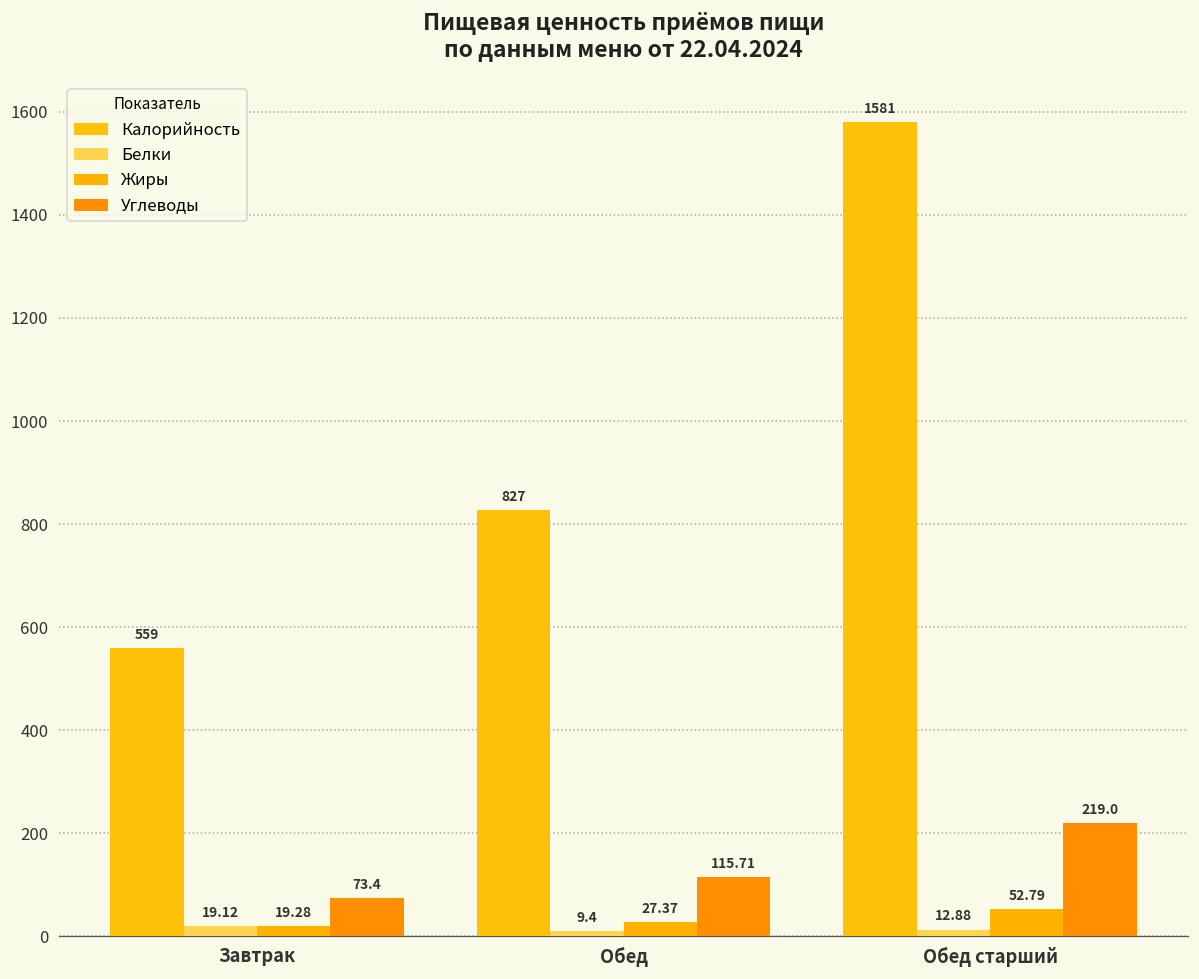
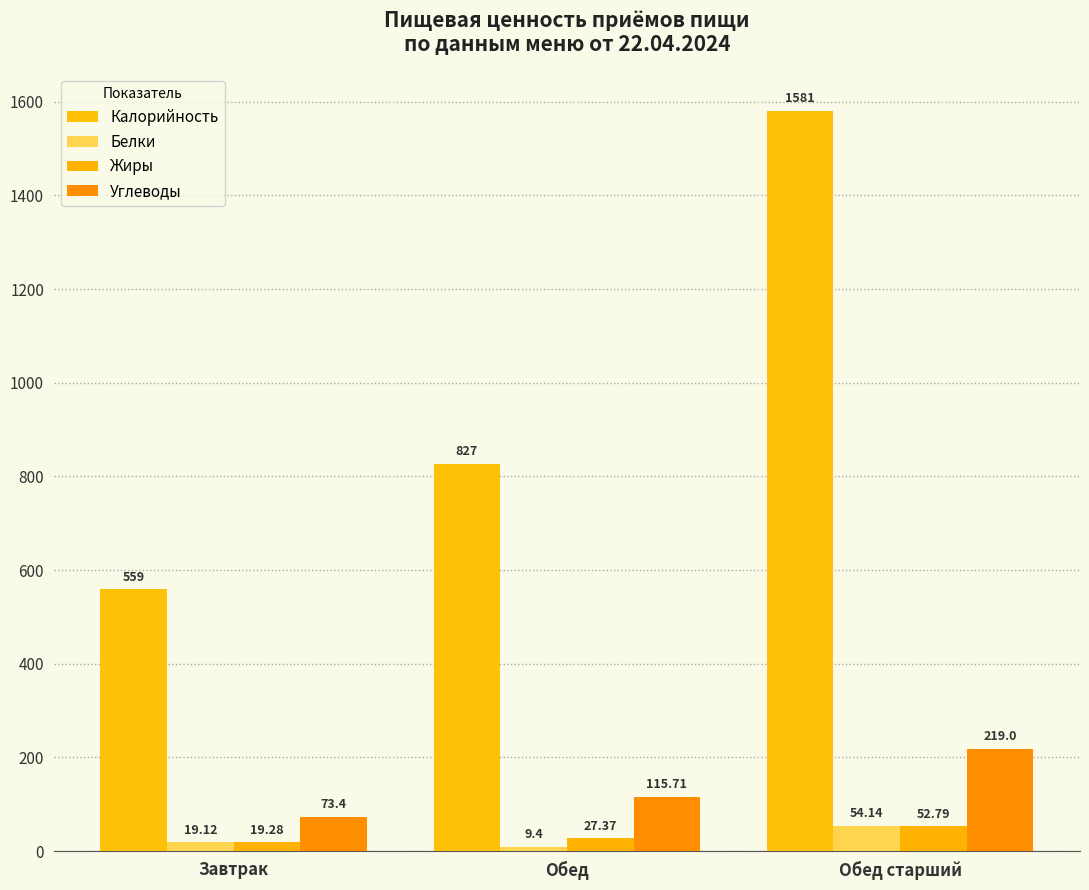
  {
    "Белки": {
      "Завтрак": 19.12,
      "Обед": 9.4,
-     "Обед старший": 12.88
+     "Обед старший": 54.14
    }
  }
